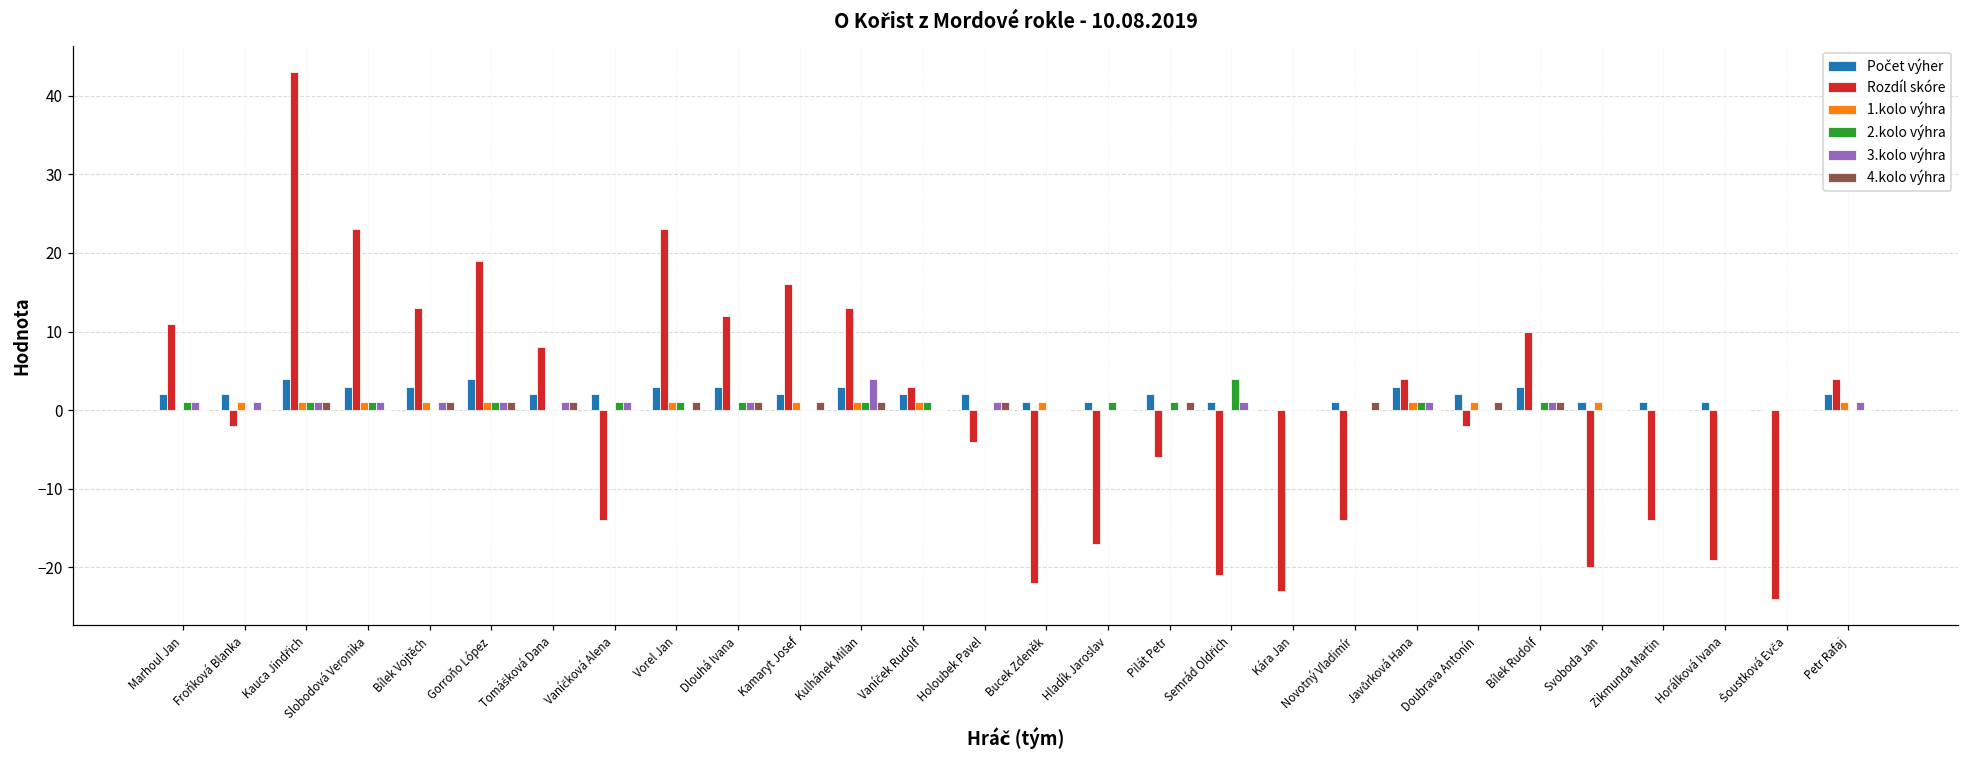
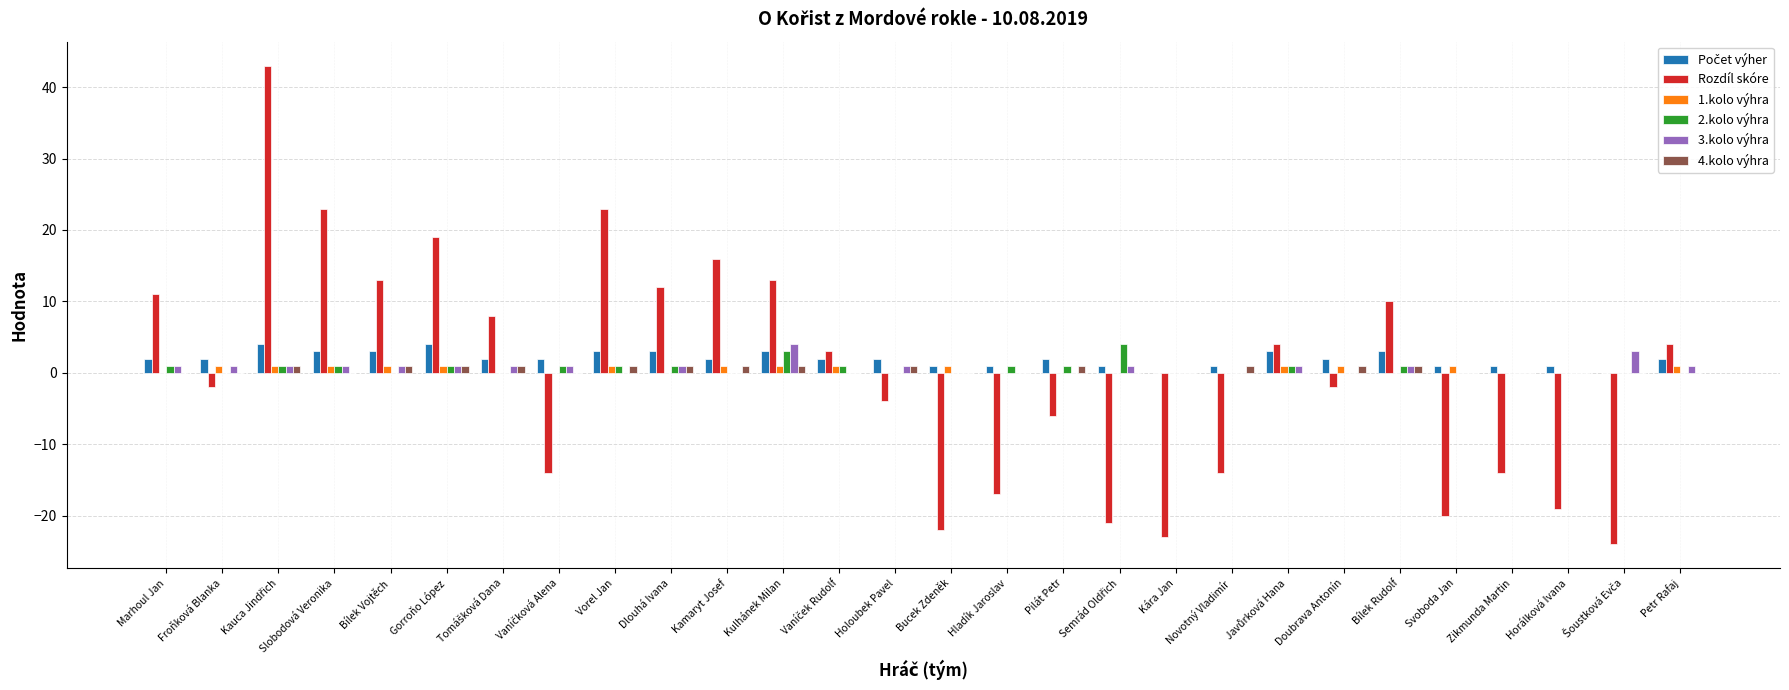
  {
    "Počet výher": {
      "Marhoul Jan": 2,
      "Froňková Blanka": 2,
      "Kauca Jindřich": 4,
      "Slobodová Veronika": 3,
      "Bílek Vojtěch": 3,
      "Gorroňo López": 4,
      "Tomášková Dana": 2,
      "Vaníčková Alena": 2,
      "Vorel Jan": 3,
      "Dlouhá Ivana": 3,
      "Kamaryt Josef": 2,
      "Kulhánek Milan": 3,
      "Vaníček Rudolf": 2,
      "Holoubek Pavel": 2,
      "Bucek Zdeněk": 1,
      "Hladík Jaroslav": 1,
      "Pilát Petr": 2,
      "Semrád Oldřich": 1,
      "Kára Jan": 0,
      "Novotný Vladimír": 1,
      "Javůrková Hana": 3,
      "Doubrava Antonín": 2,
      "Bílek Rudolf": 3,
      "Svoboda Jan": 1,
      "Zikmunda Martin": 1,
      "Horálková Ivana": 1,
      "Šoustková Evča": 0,
      "Petr Rafaj": 2
    },
    "Rozdíl skóre": {
      "Marhoul Jan": 11,
      "Froňková Blanka": -2,
      "Kauca Jindřich": 43,
      "Slobodová Veronika": 23,
      "Bílek Vojtěch": 13,
      "Gorroňo López": 19,
      "Tomášková Dana": 8,
      "Vaníčková Alena": -14,
      "Vorel Jan": 23,
      "Dlouhá Ivana": 12,
      "Kamaryt Josef": 16,
      "Kulhánek Milan": 13,
      "Vaníček Rudolf": 3,
      "Holoubek Pavel": -4,
      "Bucek Zdeněk": -22,
      "Hladík Jaroslav": -17,
      "Pilát Petr": -6,
      "Semrád Oldřich": -21,
      "Kára Jan": -23,
      "Novotný Vladimír": -14,
      "Javůrková Hana": 4,
      "Doubrava Antonín": -2,
      "Bílek Rudolf": 10,
      "Svoboda Jan": -20,
      "Zikmunda Martin": -14,
      "Horálková Ivana": -19,
      "Šoustková Evča": -24,
      "Petr Rafaj": 4
    },
    "1.kolo výhra": {
      "Marhoul Jan": 0,
      "Froňková Blanka": 1,
      "Kauca Jindřich": 1,
      "Slobodová Veronika": 1,
      "Bílek Vojtěch": 1,
      "Gorroňo López": 1,
      "Tomášková Dana": 0,
      "Vaníčková Alena": 0,
      "Vorel Jan": 1,
      "Dlouhá Ivana": 0,
      "Kamaryt Josef": 1,
      "Kulhánek Milan": 1,
      "Vaníček Rudolf": 1,
      "Holoubek Pavel": 0,
      "Bucek Zdeněk": 1,
      "Hladík Jaroslav": 0,
      "Pilát Petr": 0,
      "Semrád Oldřich": 0,
      "Kára Jan": 0,
      "Novotný Vladimír": 0,
      "Javůrková Hana": 1,
      "Doubrava Antonín": 1,
      "Bílek Rudolf": 0,
      "Svoboda Jan": 1,
      "Zikmunda Martin": 0,
      "Horálková Ivana": 0,
      "Šoustková Evča": 0,
      "Petr Rafaj": 1
    },
    "2.kolo výhra": {
      "Marhoul Jan": 1,
      "Froňková Blanka": 0,
      "Kauca Jindřich": 1,
      "Slobodová Veronika": 1,
      "Bílek Vojtěch": 0,
      "Gorroňo López": 1,
      "Tomášková Dana": 0,
      "Vaníčková Alena": 1,
      "Vorel Jan": 1,
      "Dlouhá Ivana": 1,
      "Kamaryt Josef": 0,
-     "Kulhánek Milan": 1,
+     "Kulhánek Milan": 3,
      "Vaníček Rudolf": 1,
      "Holoubek Pavel": 0,
      "Bucek Zdeněk": 0,
      "Hladík Jaroslav": 1,
      "Pilát Petr": 1,
      "Semrád Oldřich": 4,
      "Kára Jan": 0,
      "Novotný Vladimír": 0,
      "Javůrková Hana": 1,
      "Doubrava Antonín": 0,
      "Bílek Rudolf": 1,
      "Svoboda Jan": 0,
      "Zikmunda Martin": 0,
      "Horálková Ivana": 0,
      "Šoustková Evča": 0,
      "Petr Rafaj": 0
    },
    "3.kolo výhra": {
      "Marhoul Jan": 1,
      "Froňková Blanka": 1,
      "Kauca Jindřich": 1,
      "Slobodová Veronika": 1,
      "Bílek Vojtěch": 1,
      "Gorroňo López": 1,
      "Tomášková Dana": 1,
      "Vaníčková Alena": 1,
      "Vorel Jan": 0,
      "Dlouhá Ivana": 1,
      "Kamaryt Josef": 0,
      "Kulhánek Milan": 4,
      "Vaníček Rudolf": 0,
      "Holoubek Pavel": 1,
      "Bucek Zdeněk": 0,
      "Hladík Jaroslav": 0,
      "Pilát Petr": 0,
      "Semrád Oldřich": 1,
      "Kára Jan": 0,
      "Novotný Vladimír": 0,
      "Javůrková Hana": 1,
      "Doubrava Antonín": 0,
      "Bílek Rudolf": 1,
      "Svoboda Jan": 0,
      "Zikmunda Martin": 0,
      "Horálková Ivana": 0,
-     "Šoustková Evča": 0,
+     "Šoustková Evča": 3,
      "Petr Rafaj": 1
    },
    "4.kolo výhra": {
      "Marhoul Jan": 0,
      "Froňková Blanka": 0,
      "Kauca Jindřich": 1,
      "Slobodová Veronika": 0,
      "Bílek Vojtěch": 1,
      "Gorroňo López": 1,
      "Tomášková Dana": 1,
      "Vaníčková Alena": 0,
      "Vorel Jan": 1,
      "Dlouhá Ivana": 1,
      "Kamaryt Josef": 1,
      "Kulhánek Milan": 1,
      "Vaníček Rudolf": 0,
      "Holoubek Pavel": 1,
      "Bucek Zdeněk": 0,
      "Hladík Jaroslav": 0,
      "Pilát Petr": 1,
      "Semrád Oldřich": 0,
      "Kára Jan": 0,
      "Novotný Vladimír": 1,
      "Javůrková Hana": 0,
      "Doubrava Antonín": 1,
      "Bílek Rudolf": 1,
      "Svoboda Jan": 0,
      "Zikmunda Martin": 0,
      "Horálková Ivana": 0,
      "Šoustková Evča": 0,
      "Petr Rafaj": 0
    }
  }
